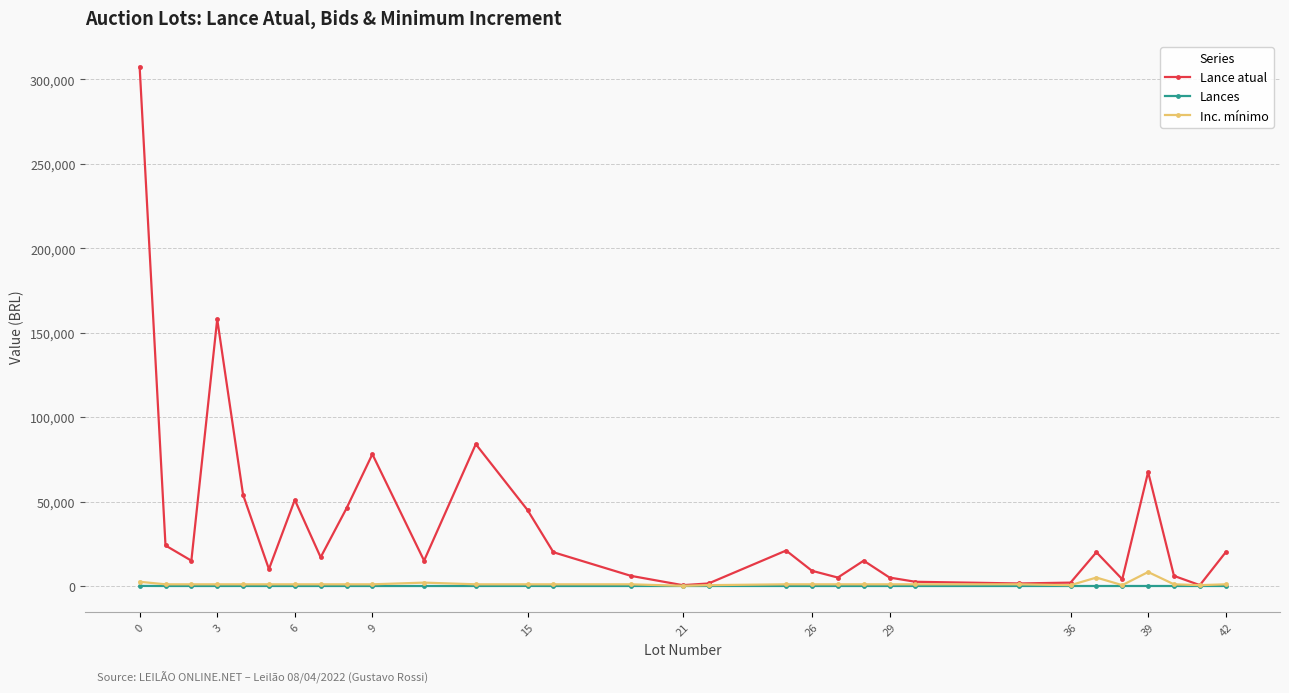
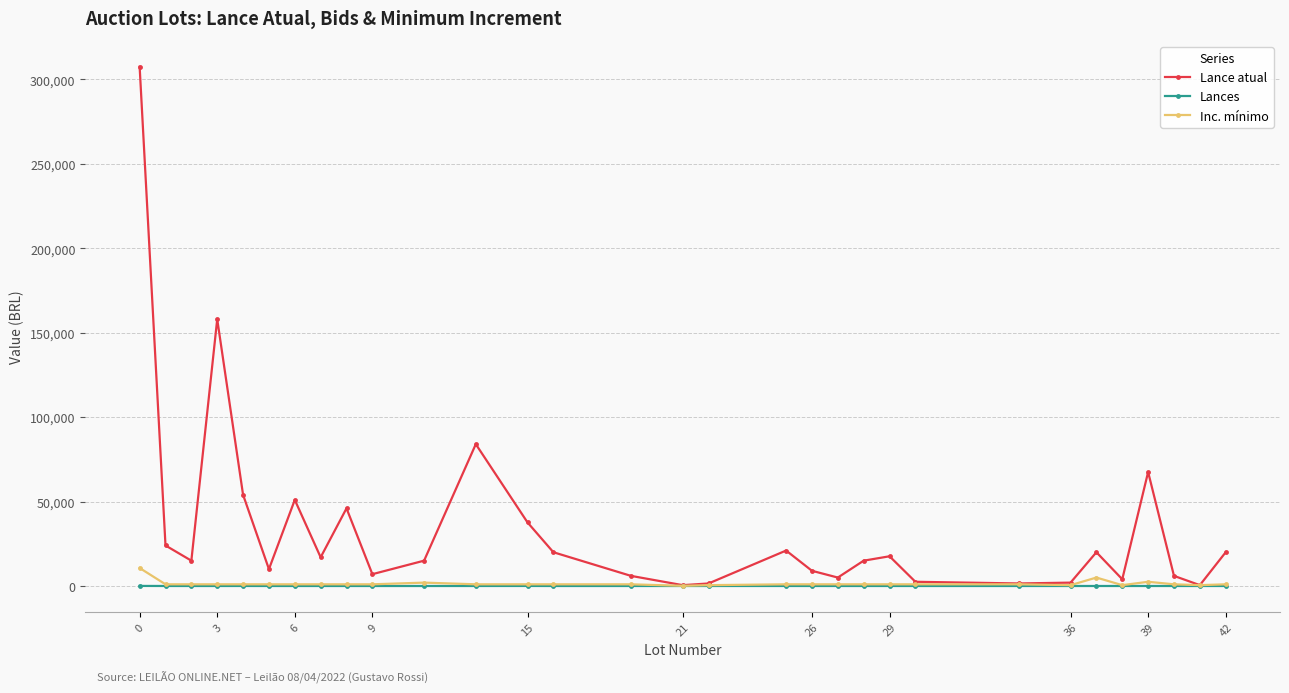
  {
    "Lance atual": {
      "0": "308,000",
      "3": "158,000",
      "6": "51,000",
-     "9": "78,000",
-     "15": "45,000",
+     "9": "7,000",
+     "15": "38,000",
      "26": "9,000",
-     "29": "5,000",
+     "29": "18,000",
      "39": "68,000",
      "42": "20,000"
    },
    "Lances": {
      "0": "0",
      "39": "0"
    },
    "Inc. mínimo": {
-     "0": "3,000",
-     "39": "8,000"
+     "0": "11,000",
+     "39": "3,000"
    }
  }
